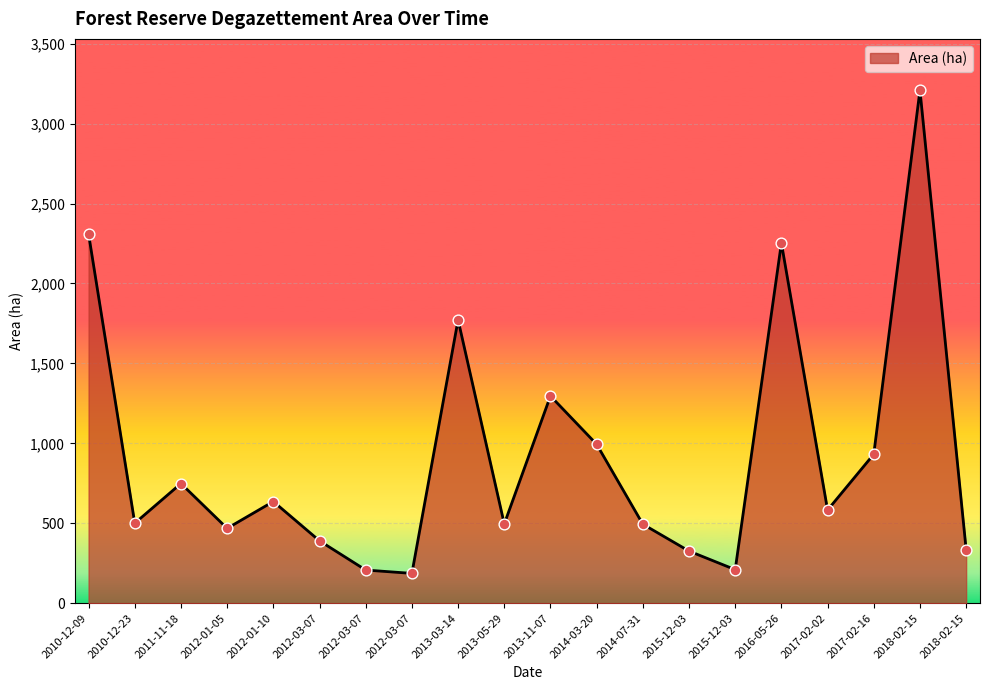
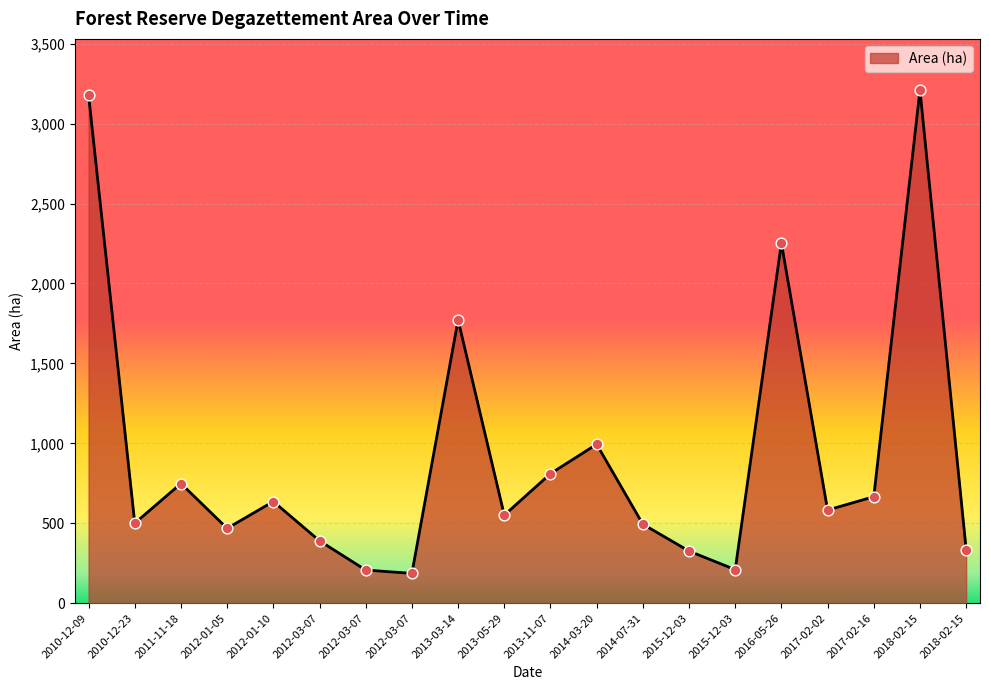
  {
-   "2010-12-09": "2,310",
+   "2010-12-09": "3,180",
    "2010-12-23": "500",
    "2011-11-18": "750",
    "2012-01-05": "470",
    "2012-01-10": "640",
    "2013-03-14": "1,770",
-   "2013-05-29": "500",
-   "2013-11-07": "1,300",
+   "2013-05-29": "550",
+   "2013-11-07": "810",
    "2014-03-20": "990",
    "2014-07-31": "490",
    "2016-05-26": "2,250",
    "2017-02-02": "580",
-   "2017-02-16": "930"
+   "2017-02-16": "670"
  }
